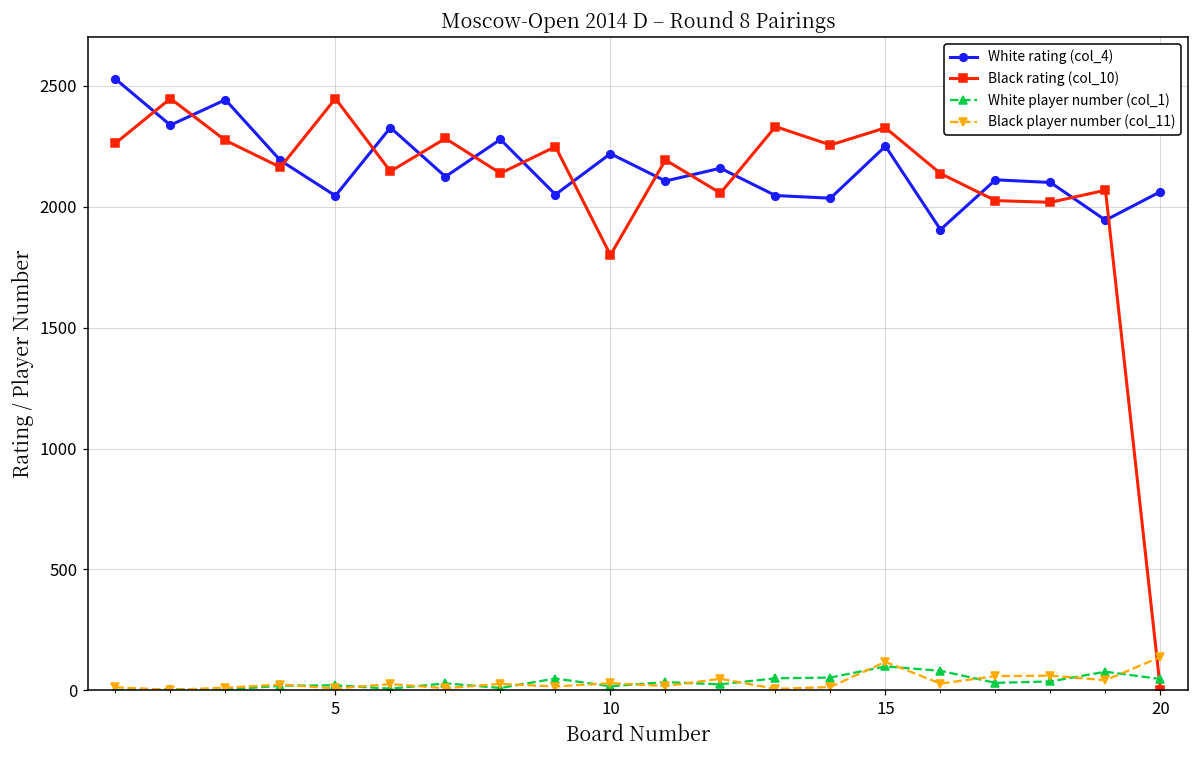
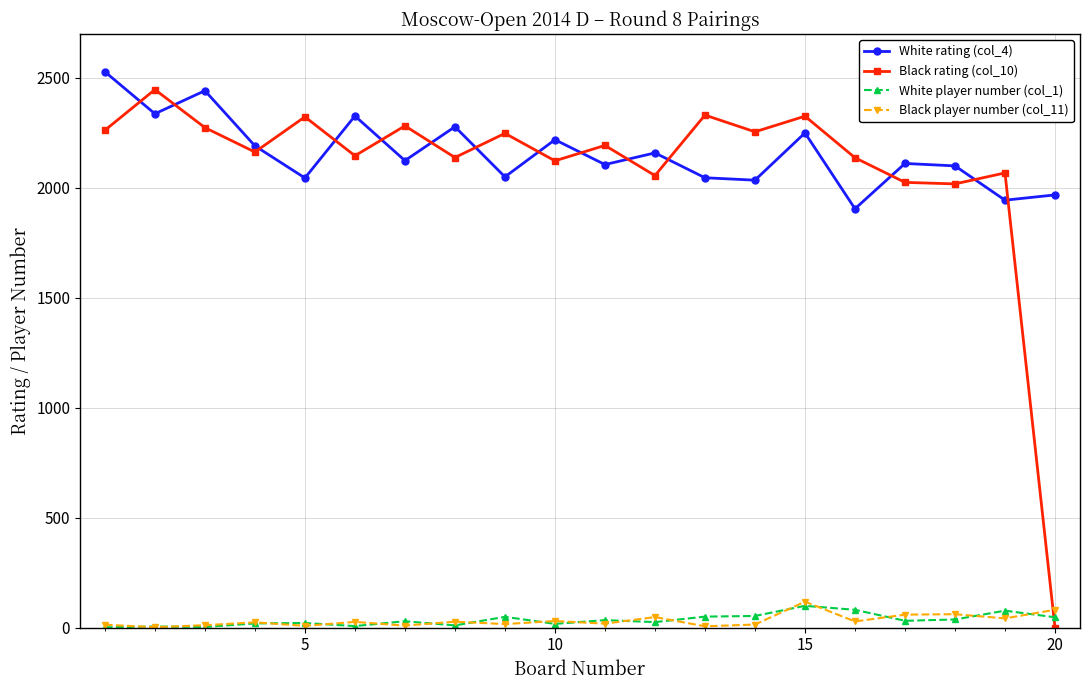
  {
    "White rating (col_4)": {
      "5": 2050,
      "10": 2220,
      "15": 2250,
-     "20": 2060
+     "20": 1970
    },
    "Black rating (col_10)": {
-     "5": 2450,
-     "10": 1800,
+     "5": 2320,
+     "10": 2120,
      "15": 2330,
      "20": 0
    },
    "White player number (col_1)": {
      "5": 20,
      "10": 20,
      "15": 100,
      "20": 50
    },
    "Black player number (col_11)": {
      "5": 10,
      "10": 30,
      "15": 120,
-     "20": 140
+     "20": 80
    }
  }
